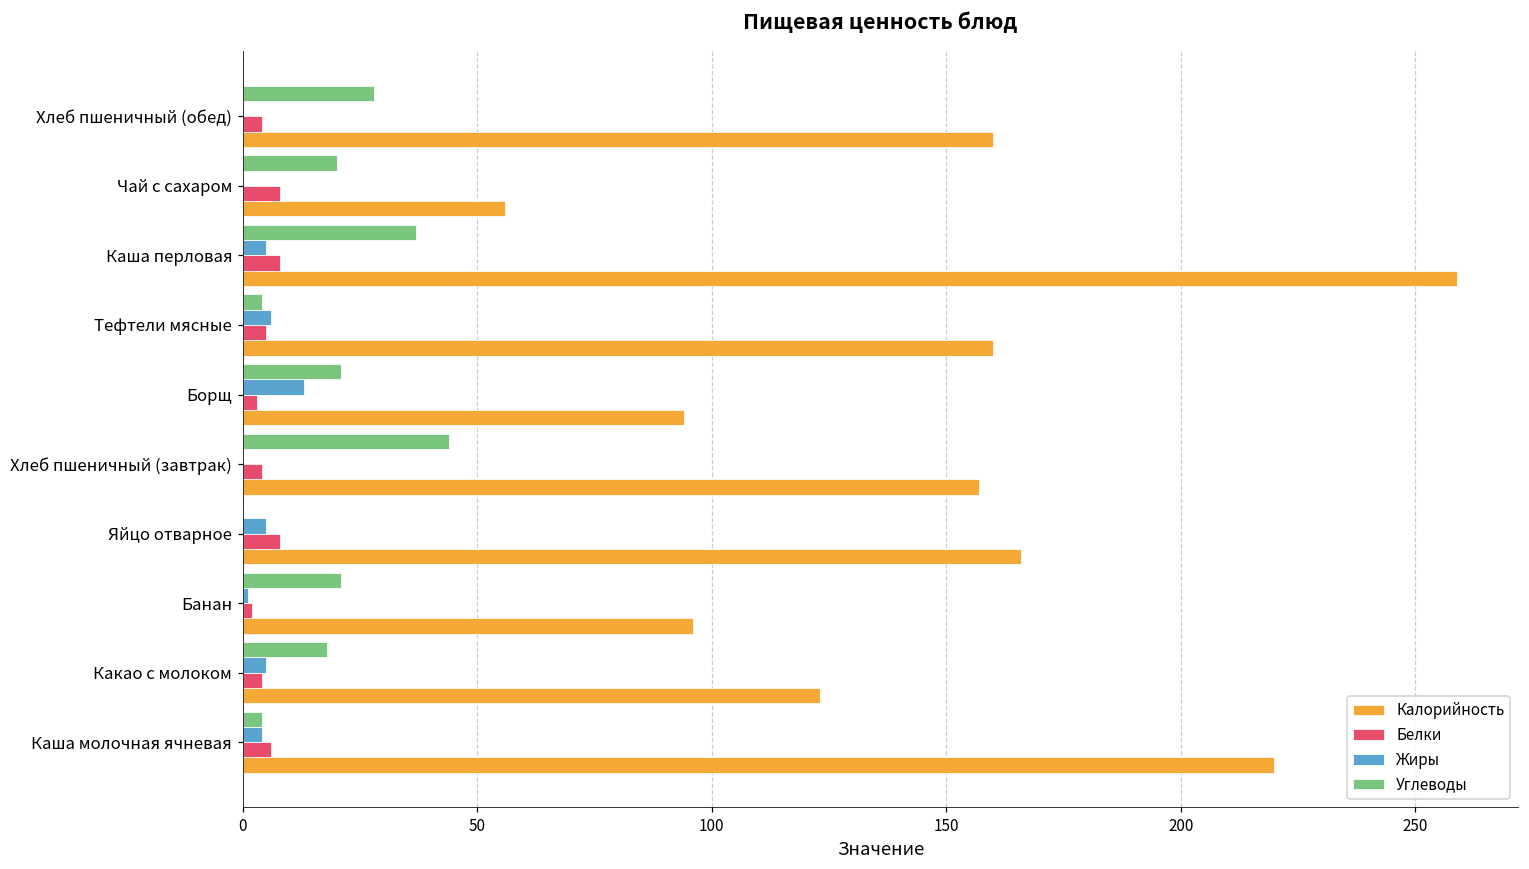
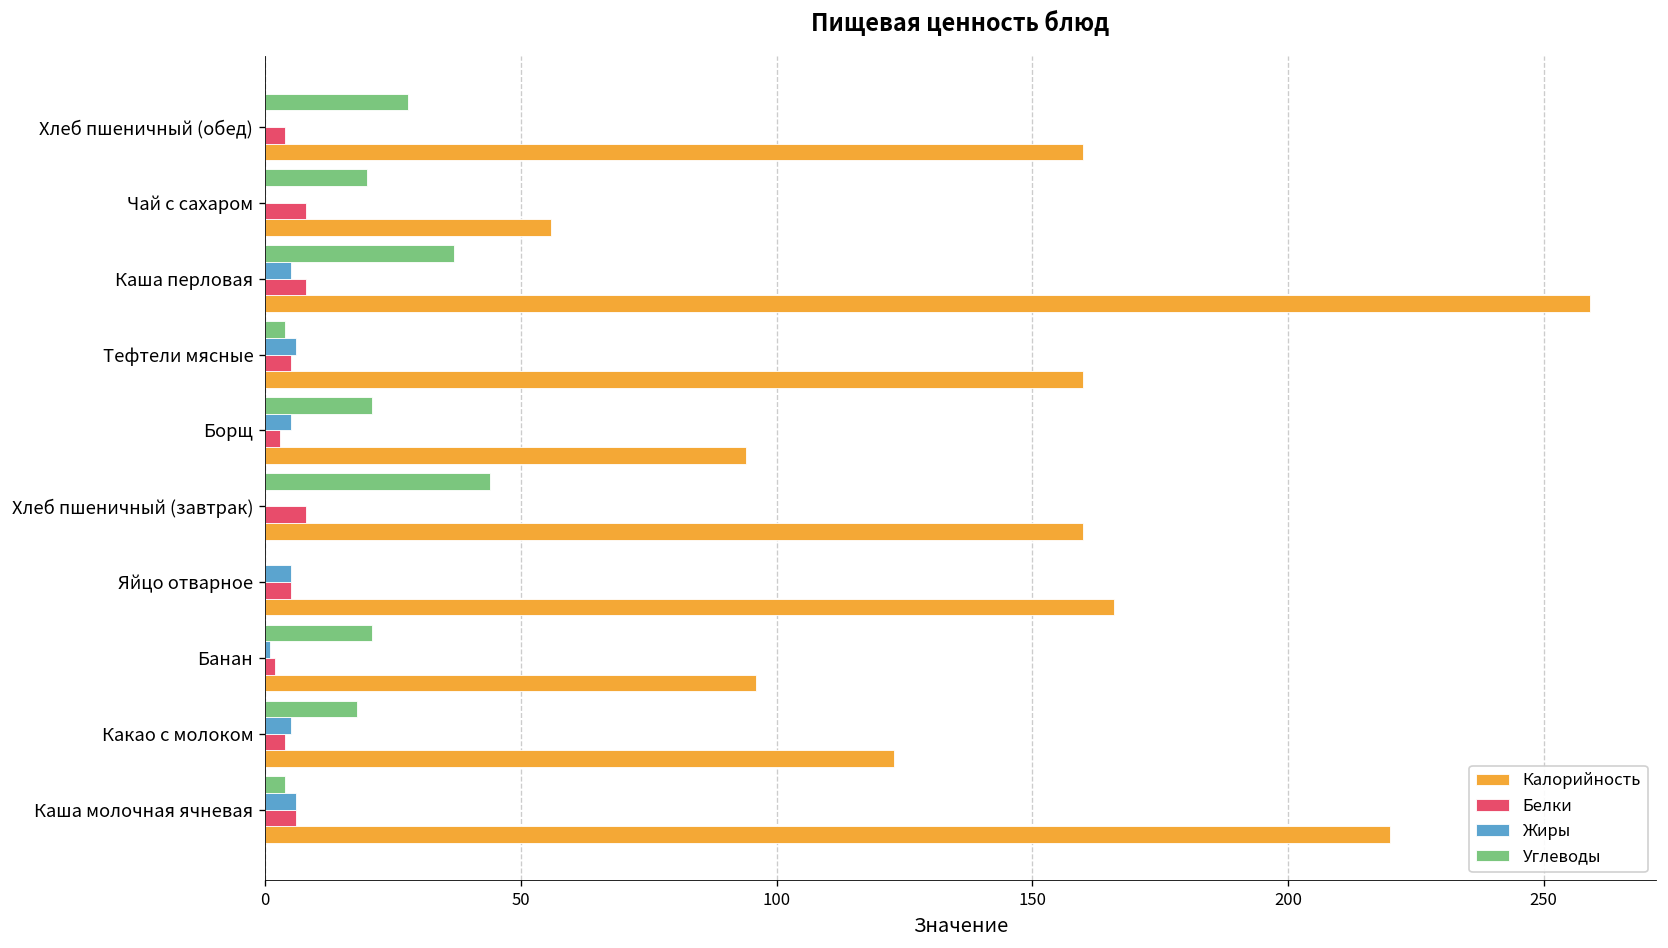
  {
    "Калорийность": {
      "Хлеб пшеничный (обед)": 160,
      "Чай с сахаром": 56,
      "Каша перловая": 259,
      "Тефтели мясные": 160,
      "Борщ": 94,
-     "Хлеб пшеничный (завтрак)": 157,
+     "Хлеб пшеничный (завтрак)": 160,
      "Яйцо отварное": 166,
      "Банан": 96,
      "Какао с молоком": 123,
      "Каша молочная ячневая": 220
    },
    "Белки": {
      "Хлеб пшеничный (обед)": 4,
      "Чай с сахаром": 8,
      "Каша перловая": 8,
      "Тефтели мясные": 5,
      "Борщ": 3,
-     "Хлеб пшеничный (завтрак)": 4,
-     "Яйцо отварное": 8,
+     "Хлеб пшеничный (завтрак)": 8,
+     "Яйцо отварное": 5,
      "Банан": 2,
      "Какао с молоком": 4,
      "Каша молочная ячневая": 6
    },
    "Жиры": {
      "Хлеб пшеничный (обед)": 0,
      "Чай с сахаром": 0,
      "Каша перловая": 5,
      "Тефтели мясные": 6,
-     "Борщ": 13,
+     "Борщ": 5,
      "Хлеб пшеничный (завтрак)": 0,
      "Яйцо отварное": 5,
      "Банан": 1,
      "Какао с молоком": 5,
-     "Каша молочная ячневая": 4
+     "Каша молочная ячневая": 6
    },
    "Углеводы": {
      "Хлеб пшеничный (обед)": 28,
      "Чай с сахаром": 20,
      "Каша перловая": 37,
      "Тефтели мясные": 4,
      "Борщ": 21,
      "Хлеб пшеничный (завтрак)": 44,
      "Яйцо отварное": 0,
      "Банан": 21,
      "Какао с молоком": 18,
      "Каша молочная ячневая": 4
    }
  }
